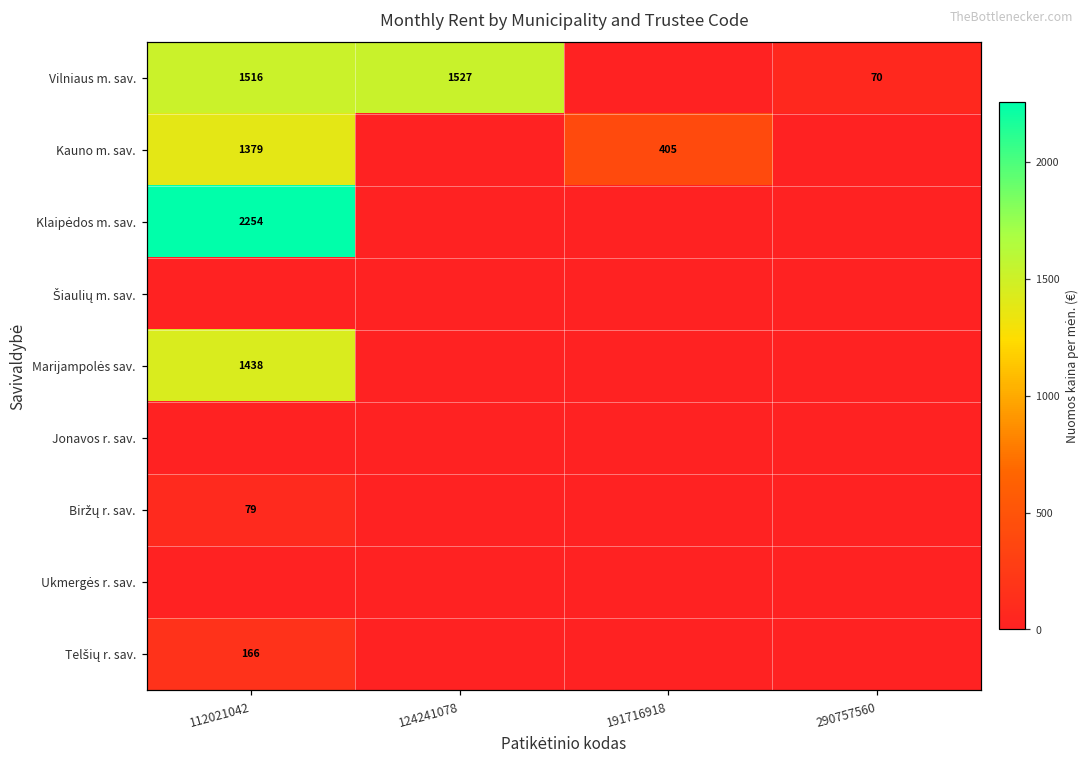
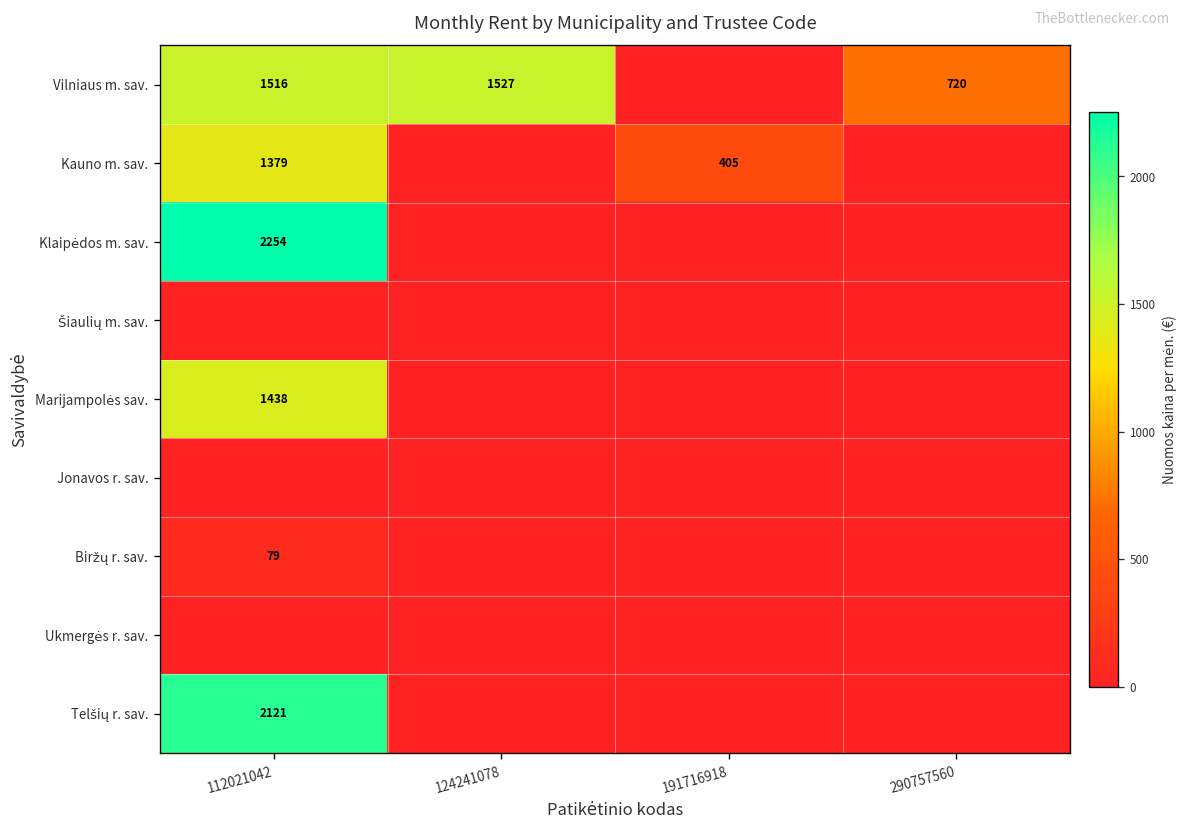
  {
    "Vilniaus m. sav.": {
      "112021042": 1516,
      "124241078": 1527,
-     "290757560": 70
+     "290757560": 720
    },
    "Kauno m. sav.": {
      "112021042": 1379,
      "191716918": 405
    },
    "Klaipėdos m. sav.": {
      "112021042": 2254
    },
    "Marijampolės sav.": {
      "112021042": 1438
    },
    "Biržų r. sav.": {
      "112021042": 79
    },
    "Telšių r. sav.": {
-     "112021042": 166
+     "112021042": 2121
    }
  }
